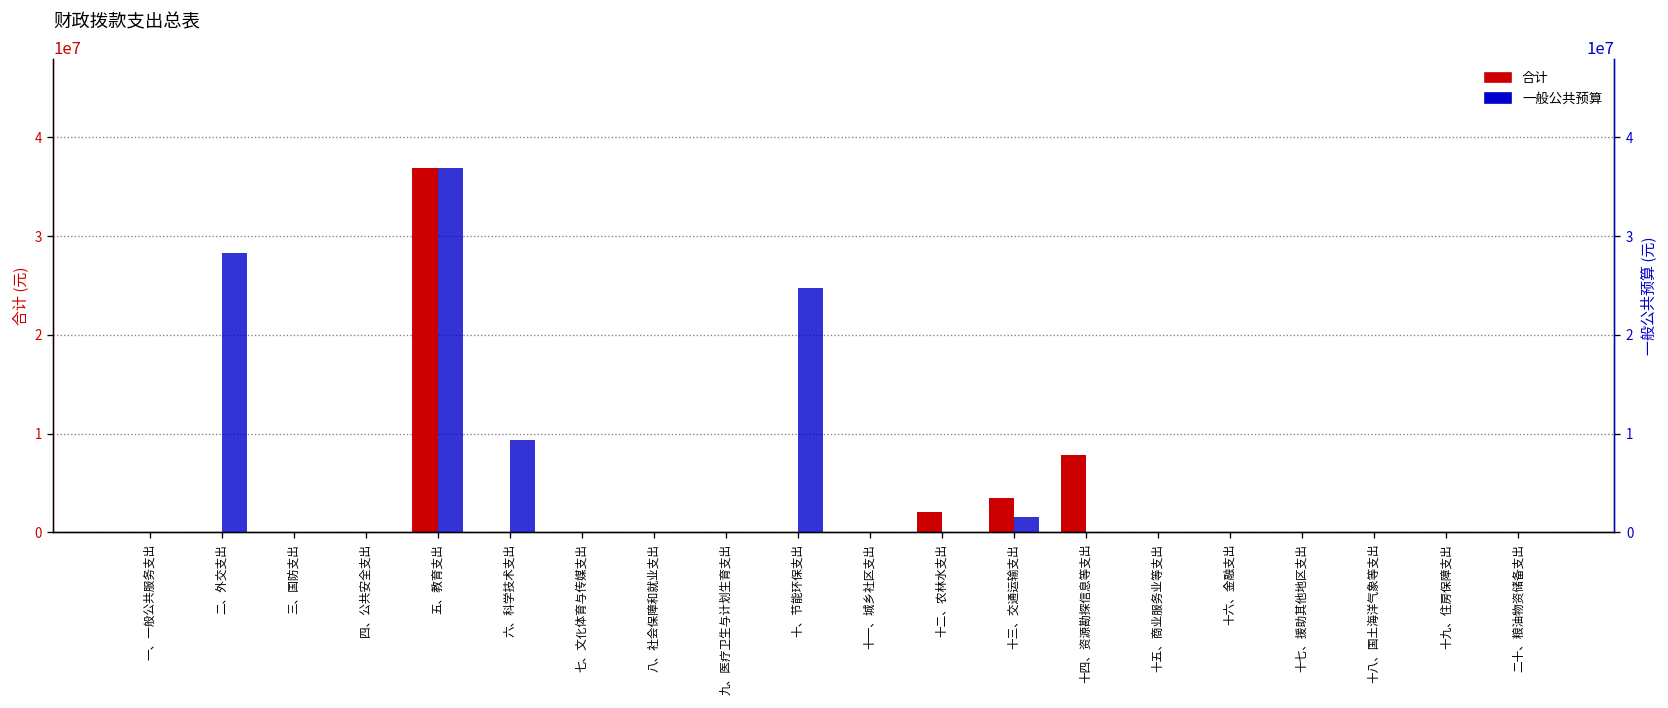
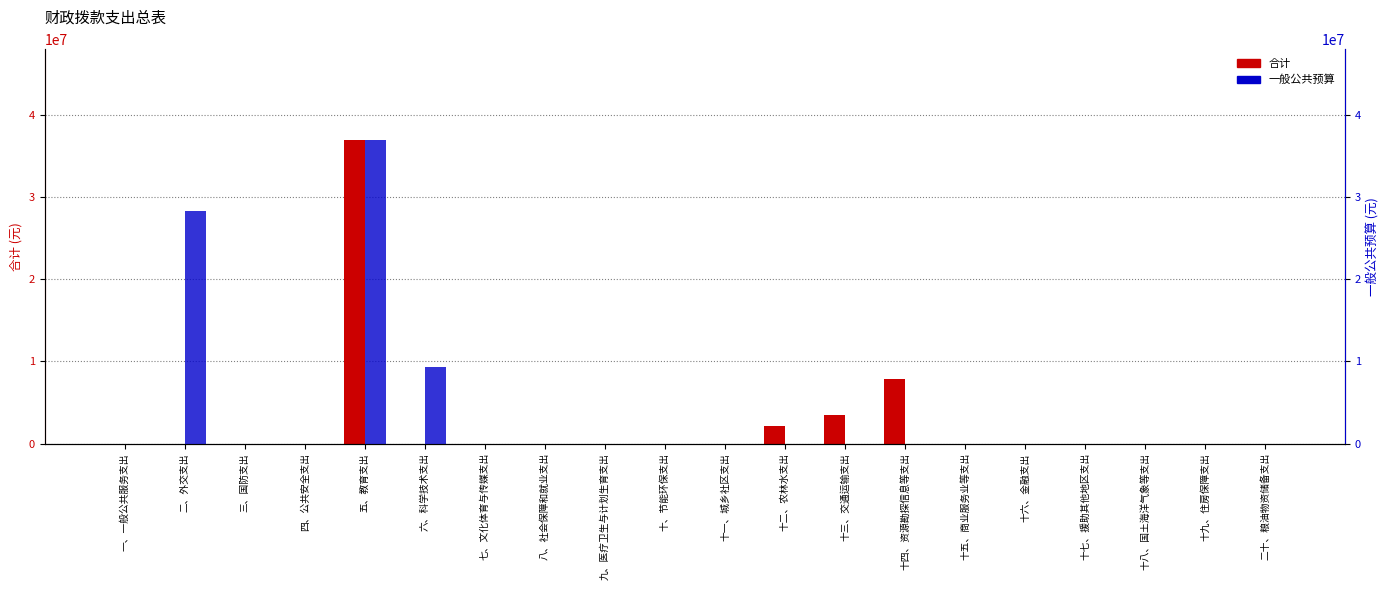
  {
    "合计": {
      "一、一般公共服务支出": 0,
      "二、外交支出": 0,
      "三、国防支出": 0,
      "四、公共安全支出": 0,
      "五、教育支出": 37000000,
      "六、科学技术支出": 0,
      "七、文化体育与传媒支出": 0,
      "八、社会保障和就业支出": 0,
      "九、医疗卫生与计划生育支出": 0,
      "十、节能环保支出": 0,
      "十一、城乡社区支出": 0,
      "十二、农林水支出": 2000000,
      "十三、交通运输支出": 3000000,
      "十四、资源勘探信息等支出": 8000000,
      "十五、商业服务业等支出": 0,
      "十六、金融支出": 0,
      "十七、援助其他地区支出": 0,
      "十八、国土海洋气象等支出": 0,
      "十九、住房保障支出": 0,
      "二十、粮油物资储备支出": 0
    },
    "一般公共预算": {
      "一、一般公共服务支出": 0,
      "二、外交支出": 28000000,
      "三、国防支出": 0,
      "四、公共安全支出": 0,
      "五、教育支出": 37000000,
      "六、科学技术支出": 9000000,
      "七、文化体育与传媒支出": 0,
      "八、社会保障和就业支出": 0,
      "九、医疗卫生与计划生育支出": 0,
-     "十、节能环保支出": 25000000,
+     "十、节能环保支出": 0,
      "十一、城乡社区支出": 0,
      "十二、农林水支出": 0,
-     "十三、交通运输支出": 2000000,
+     "十三、交通运输支出": 0,
      "十四、资源勘探信息等支出": 0,
      "十五、商业服务业等支出": 0,
      "十六、金融支出": 0,
      "十七、援助其他地区支出": 0,
      "十八、国土海洋气象等支出": 0,
      "十九、住房保障支出": 0,
      "二十、粮油物资储备支出": 0
    }
  }
